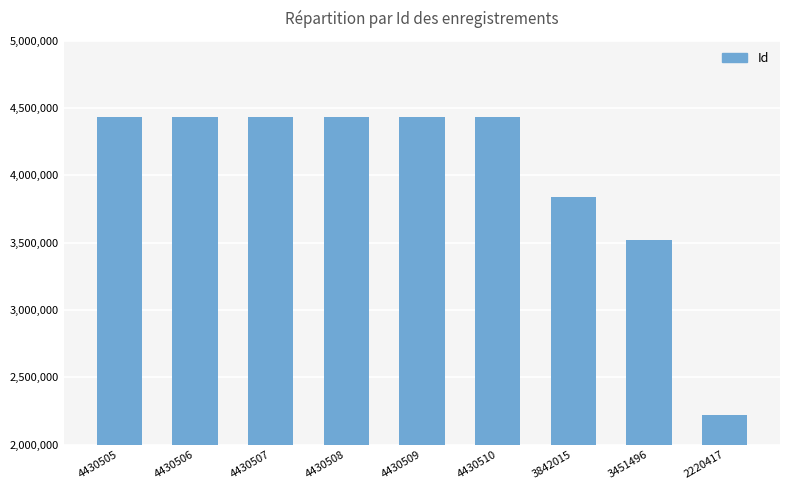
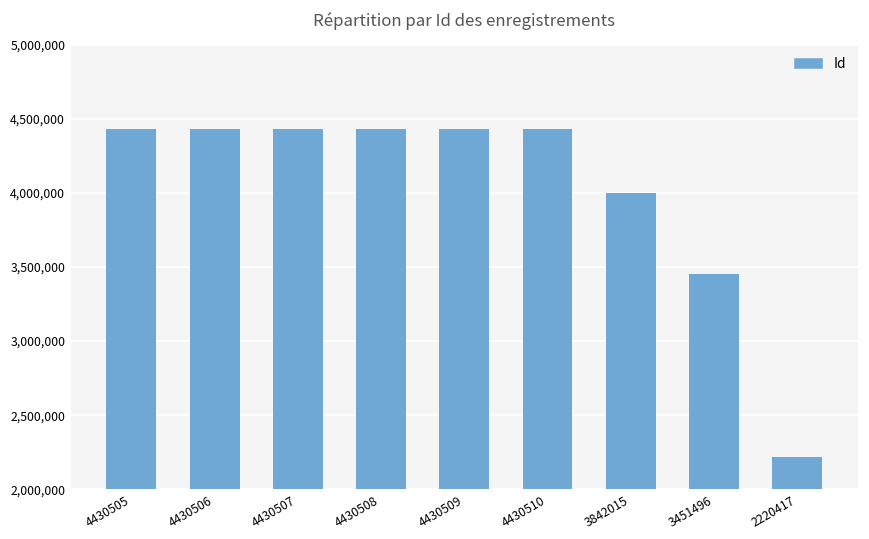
  {
    "4430505": "4,430,000",
    "4430506": "4,430,000",
    "4430507": "4,430,000",
    "4430508": "4,430,000",
    "4430509": "4,430,000",
    "4430510": "4,430,000",
-   "3842015": "3,840,000",
-   "3451496": "3,520,000",
+   "3842015": "4,000,000",
+   "3451496": "3,450,000",
    "2220417": "2,220,000"
  }
